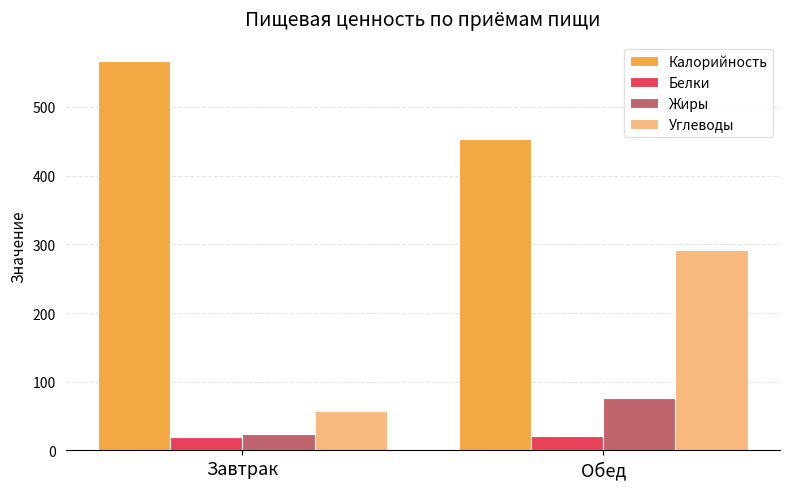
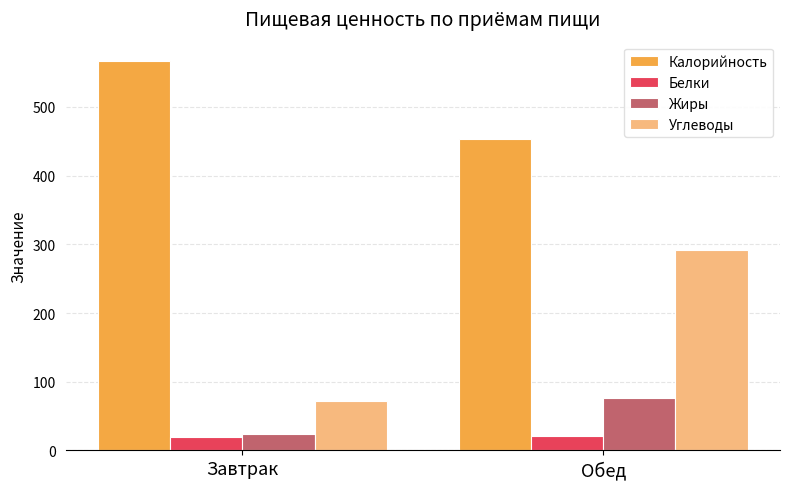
  {
    "Калорийность": {
      "Завтрак": 570,
      "Обед": 450
    },
    "Углеводы": {
-     "Завтрак": 60,
+     "Завтрак": 70,
      "Обед": 290
    }
  }
